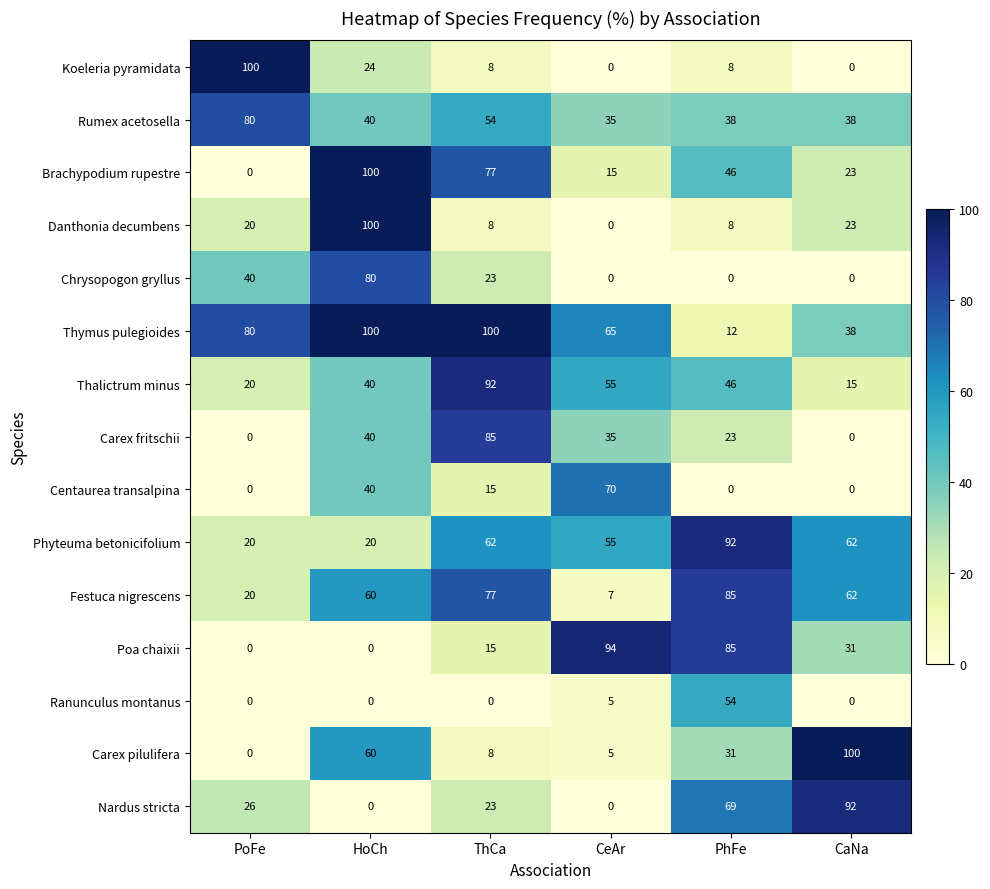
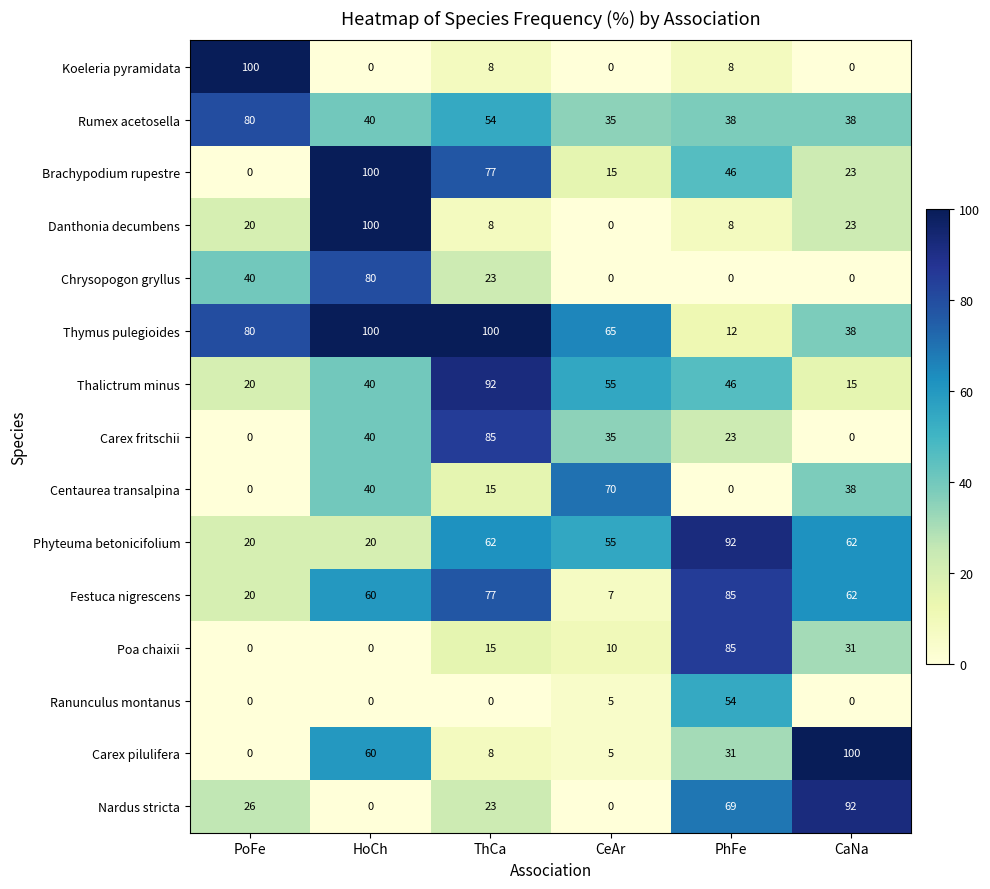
  {
    "Koeleria pyramidata": {
      "PoFe": 100,
-     "HoCh": 24,
+     "HoCh": 0,
      "ThCa": 8,
      "CeAr": 0,
      "PhFe": 8,
      "CaNa": 0
    },
    "Rumex acetosella": {
      "PoFe": 80,
      "HoCh": 40,
      "ThCa": 54,
      "CeAr": 35,
      "PhFe": 38,
      "CaNa": 38
    },
    "Brachypodium rupestre": {
      "PoFe": 0,
      "HoCh": 100,
      "ThCa": 77,
      "CeAr": 15,
      "PhFe": 46,
      "CaNa": 23
    },
    "Danthonia decumbens": {
      "PoFe": 20,
      "HoCh": 100,
      "ThCa": 8,
      "CeAr": 0,
      "PhFe": 8,
      "CaNa": 23
    },
    "Chrysopogon gryllus": {
      "PoFe": 40,
      "HoCh": 80,
      "ThCa": 23,
      "CeAr": 0,
      "PhFe": 0,
      "CaNa": 0
    },
    "Thymus pulegioides": {
      "PoFe": 80,
      "HoCh": 100,
      "ThCa": 100,
      "CeAr": 65,
      "PhFe": 12,
      "CaNa": 38
    },
    "Thalictrum minus": {
      "PoFe": 20,
      "HoCh": 40,
      "ThCa": 92,
      "CeAr": 55,
      "PhFe": 46,
      "CaNa": 15
    },
    "Carex fritschii": {
      "PoFe": 0,
      "HoCh": 40,
      "ThCa": 85,
      "CeAr": 35,
      "PhFe": 23,
      "CaNa": 0
    },
    "Centaurea transalpina": {
      "PoFe": 0,
      "HoCh": 40,
      "ThCa": 15,
      "CeAr": 70,
      "PhFe": 0,
-     "CaNa": 0
+     "CaNa": 38
    },
    "Phyteuma betonicifolium": {
      "PoFe": 20,
      "HoCh": 20,
      "ThCa": 62,
      "CeAr": 55,
      "PhFe": 92,
      "CaNa": 62
    },
    "Festuca nigrescens": {
      "PoFe": 20,
      "HoCh": 60,
      "ThCa": 77,
      "CeAr": 7,
      "PhFe": 85,
      "CaNa": 62
    },
    "Poa chaixii": {
      "PoFe": 0,
      "HoCh": 0,
      "ThCa": 15,
-     "CeAr": 94,
+     "CeAr": 10,
      "PhFe": 85,
      "CaNa": 31
    },
    "Ranunculus montanus": {
      "PoFe": 0,
      "HoCh": 0,
      "ThCa": 0,
      "CeAr": 5,
      "PhFe": 54,
      "CaNa": 0
    },
    "Carex pilulifera": {
      "PoFe": 0,
      "HoCh": 60,
      "ThCa": 8,
      "CeAr": 5,
      "PhFe": 31,
      "CaNa": 100
    },
    "Nardus stricta": {
      "PoFe": 26,
      "HoCh": 0,
      "ThCa": 23,
      "CeAr": 0,
      "PhFe": 69,
      "CaNa": 92
    }
  }
